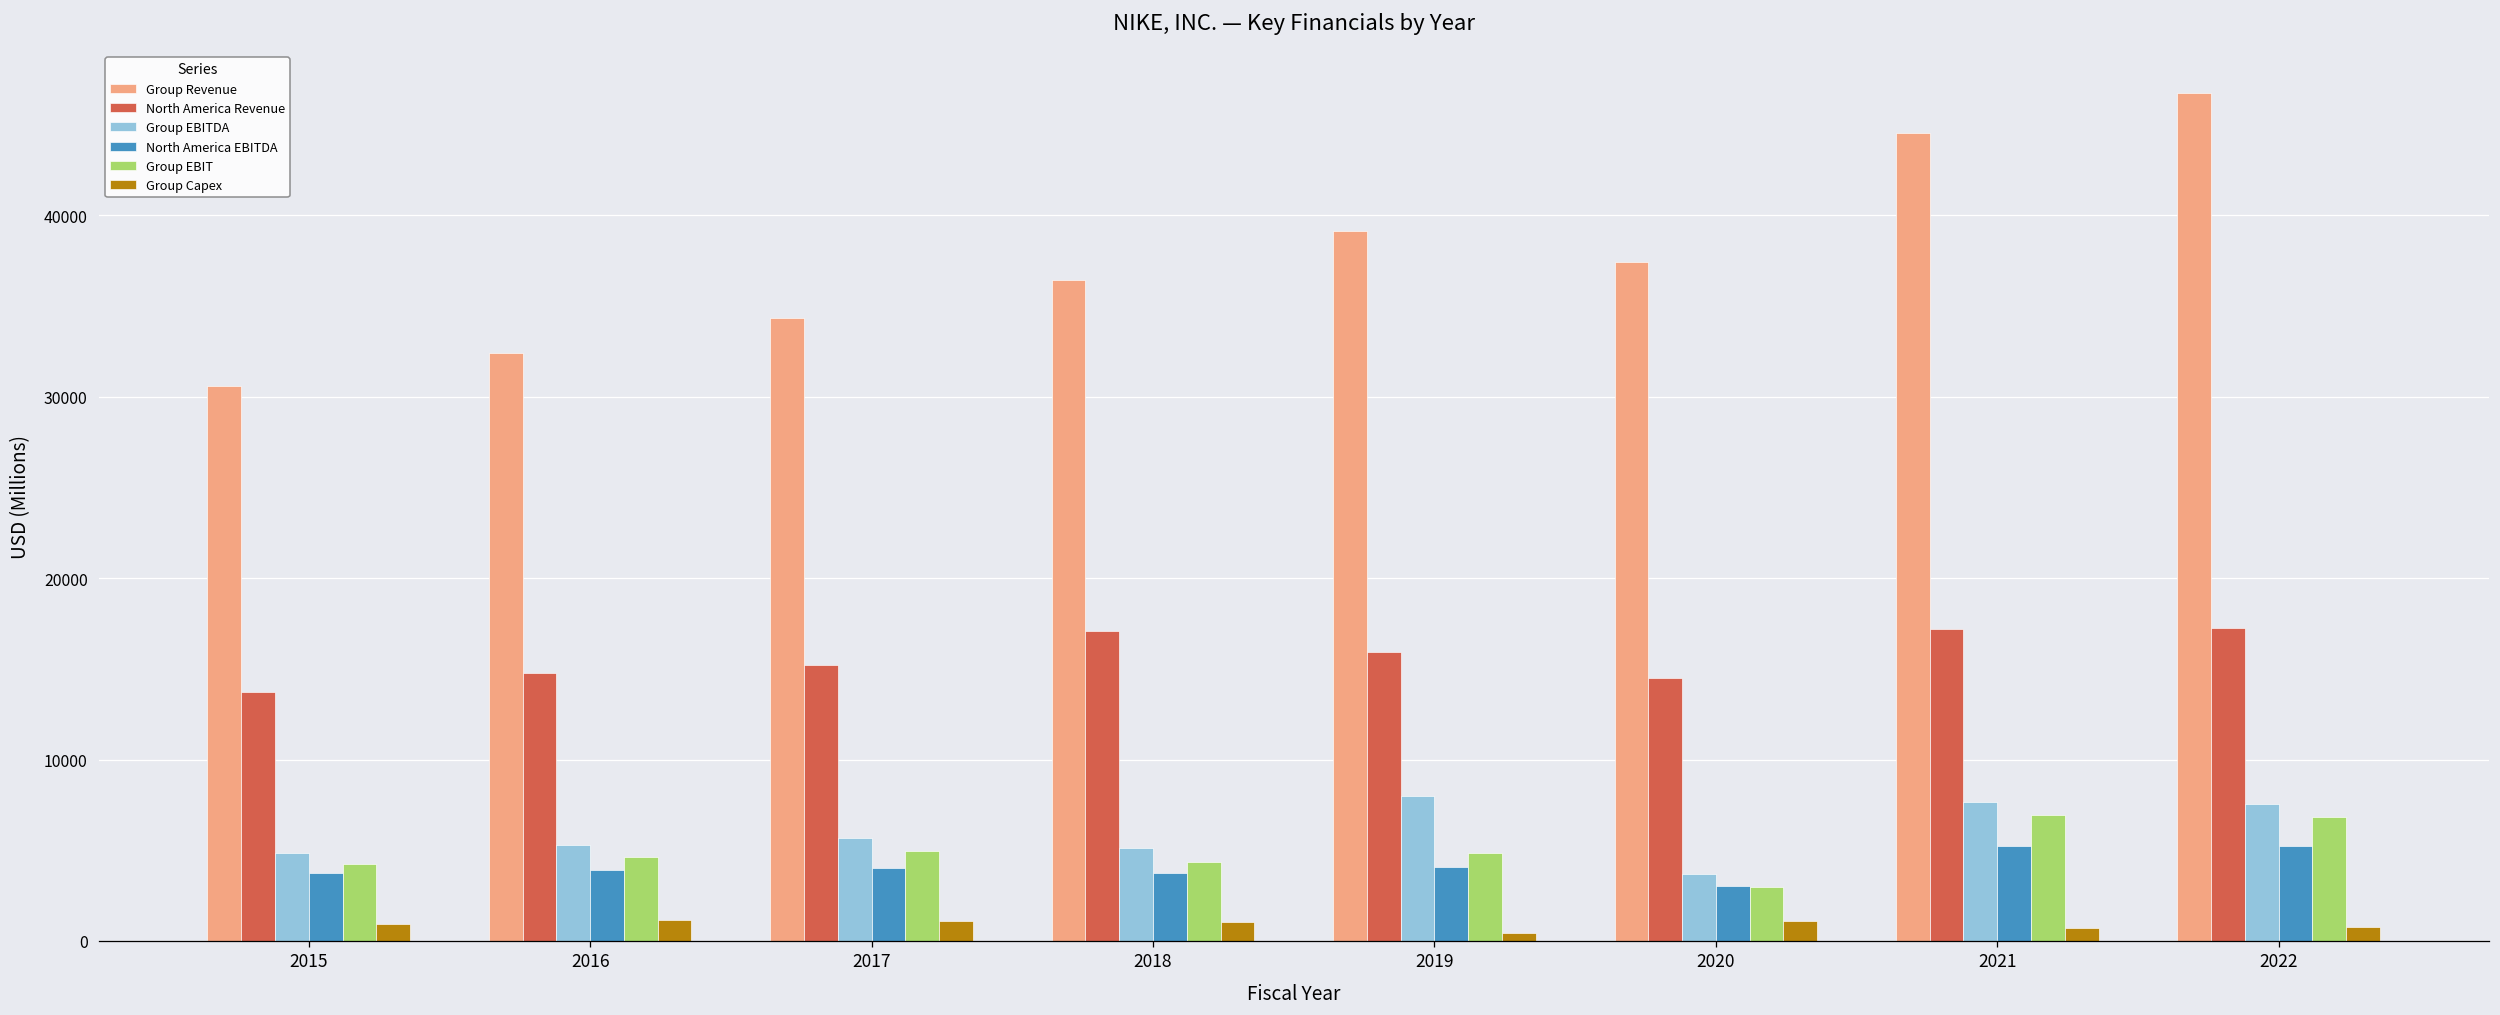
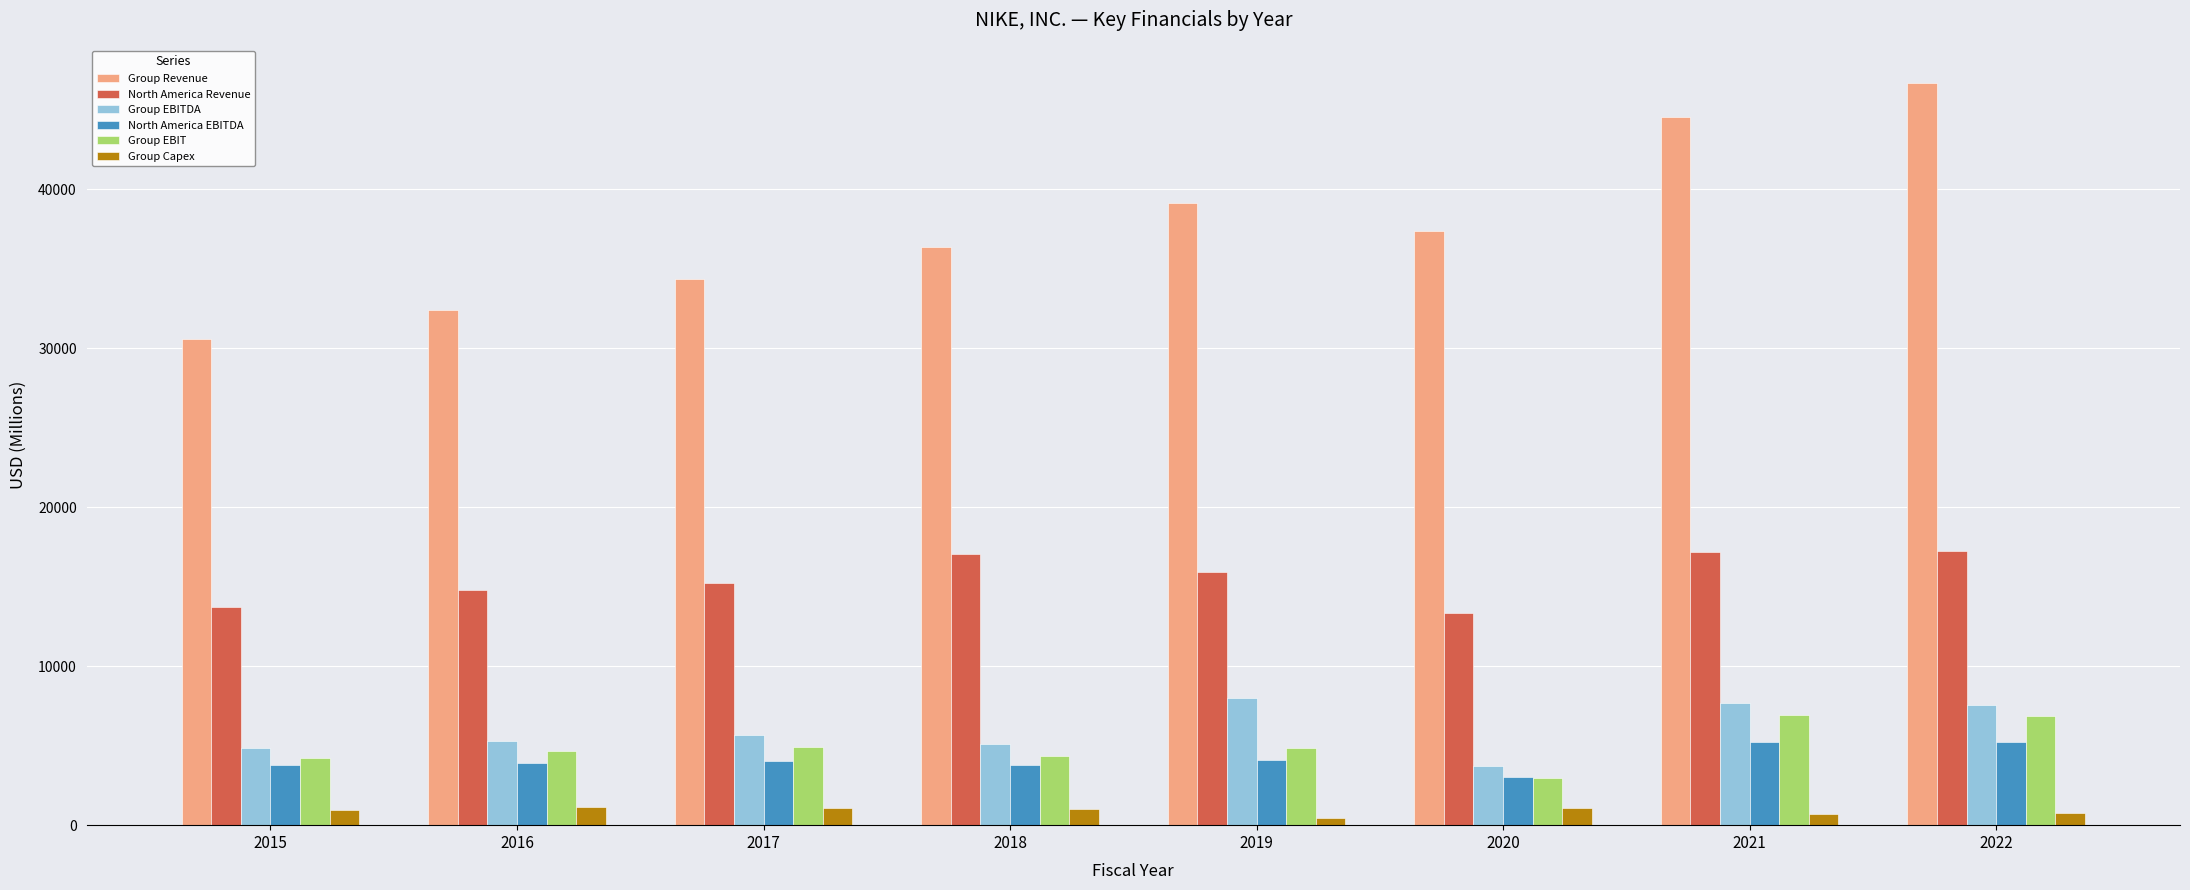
  {
    "Group Revenue": {
      "2015": 30600,
      "2016": 32400,
      "2017": 34400,
      "2018": 36400,
      "2019": 39100,
      "2020": 37400,
      "2021": 44500,
      "2022": 46700
    },
    "North America Revenue": {
      "2015": 13700,
      "2016": 14800,
      "2017": 15200,
      "2018": 17100,
      "2019": 15900,
-     "2020": 14500,
+     "2020": 13400,
      "2021": 17200,
      "2022": 17200
    },
    "Group EBITDA": {
      "2015": 4800,
      "2016": 5300,
      "2017": 5700,
      "2018": 5100,
      "2019": 8000,
      "2020": 3700,
      "2021": 7700,
      "2022": 7600
    },
    "North America EBITDA": {
      "2015": 3800,
      "2016": 3900,
      "2017": 4000,
      "2018": 3800,
      "2019": 4100,
      "2020": 3000,
      "2021": 5200,
      "2022": 5200
    },
    "Group EBIT": {
      "2015": 4200,
      "2016": 4600,
      "2017": 4900,
      "2018": 4400,
      "2019": 4900,
      "2020": 3000,
      "2021": 6900,
      "2022": 6900
    },
    "Group Capex": {
      "2015": 1000,
      "2016": 1100,
      "2017": 1100,
      "2018": 1000,
      "2019": 400,
      "2020": 1100,
      "2021": 700,
      "2022": 800
    }
  }
